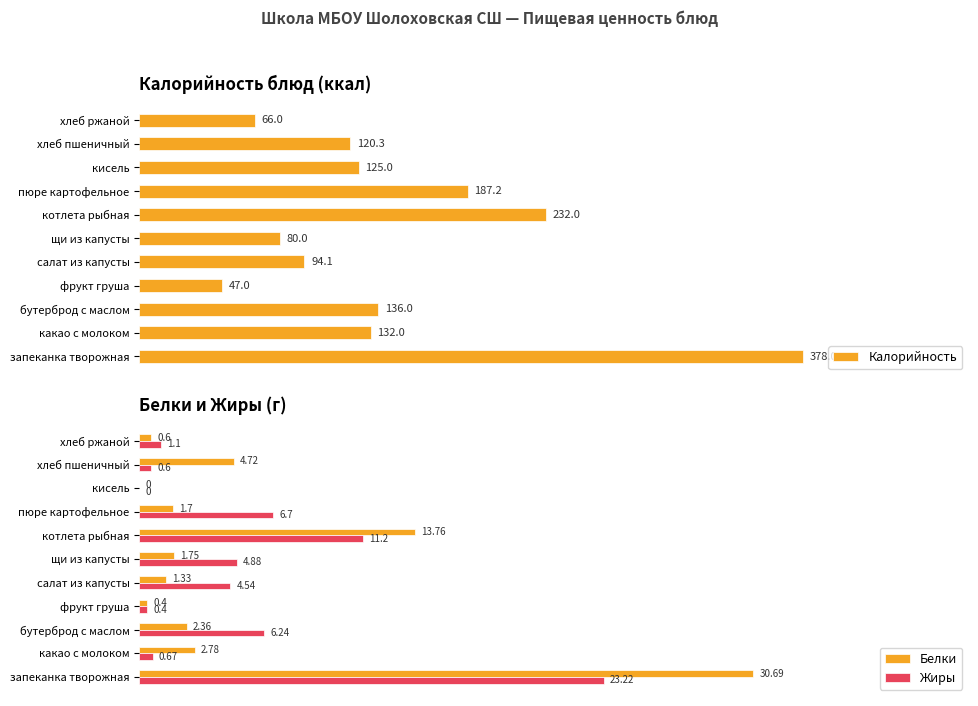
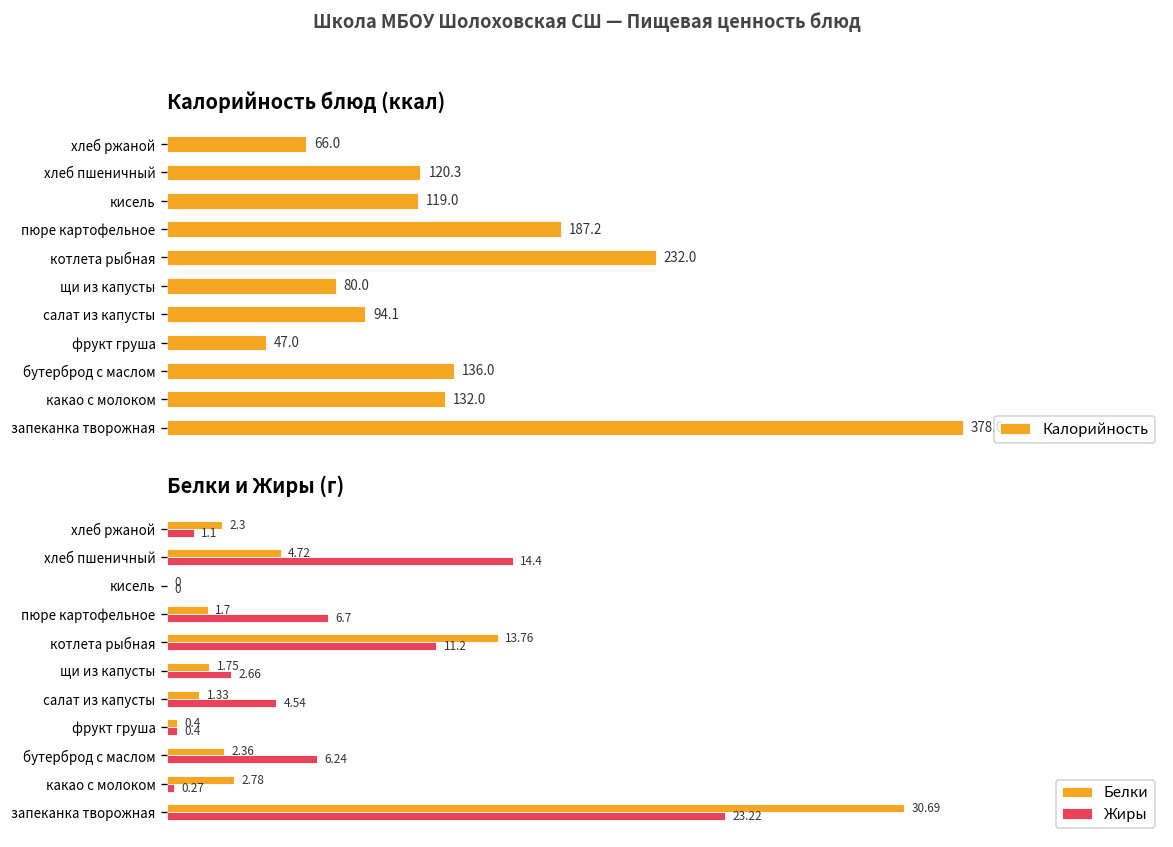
  {
    "Калорийность блюд (ккал)": {
      "хлеб ржаной": 66.0,
      "хлеб пшеничный": 120.3,
-     "кисель": 125.0,
+     "кисель": 119.0,
      "пюре картофельное": 187.2,
      "котлета рыбная": 232.0,
      "щи из капусты": 80.0,
      "салат из капусты": 94.1,
      "фрукт груша": 47.0,
      "бутерброд с маслом": 136.0,
      "какао с молоком": 132.0
    },
    "Белки и Жиры (г)": {
      "Белки": {
-       "хлеб ржаной": 0.6,
+       "хлеб ржаной": 2.3,
        "хлеб пшеничный": 4.72,
        "пюре картофельное": 1.7,
        "котлета рыбная": 13.76,
        "щи из капусты": 1.75,
        "салат из капусты": 1.33,
        "бутерброд с маслом": 2.36,
        "какао с молоком": 2.78,
        "запеканка творожная": 30.69
      },
      "Жиры": {
        "хлеб ржаной": 1.1,
-       "хлеб пшеничный": 0.6,
+       "хлеб пшеничный": 14.4,
        "пюре картофельное": 6.7,
        "котлета рыбная": 11.2,
-       "щи из капусты": 4.88,
+       "щи из капусты": 2.66,
        "салат из капусты": 4.54,
        "бутерброд с маслом": 6.24,
-       "какао с молоком": 0.67,
+       "какао с молоком": 0.27,
        "запеканка творожная": 23.22
      }
    }
  }
